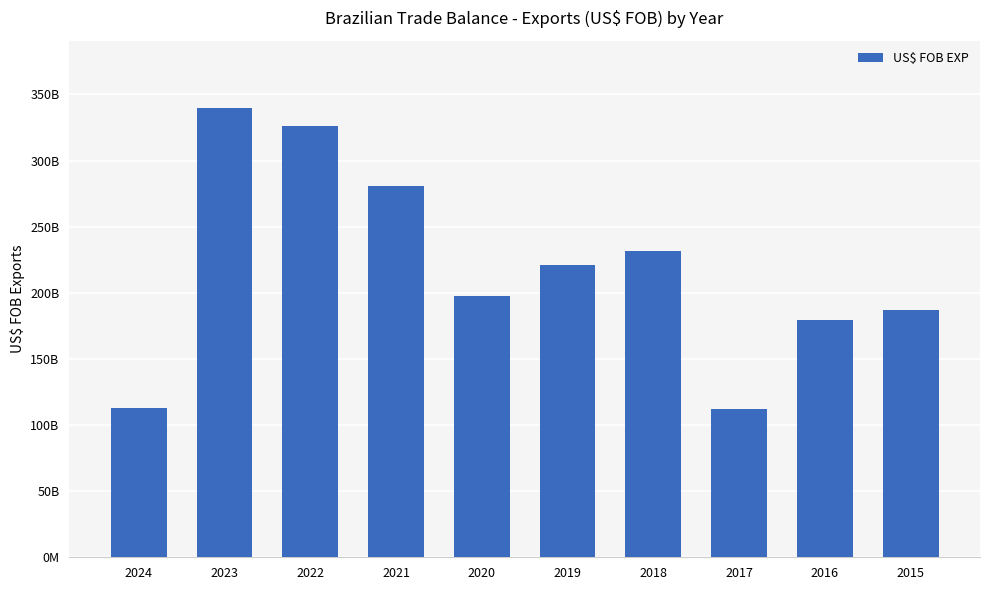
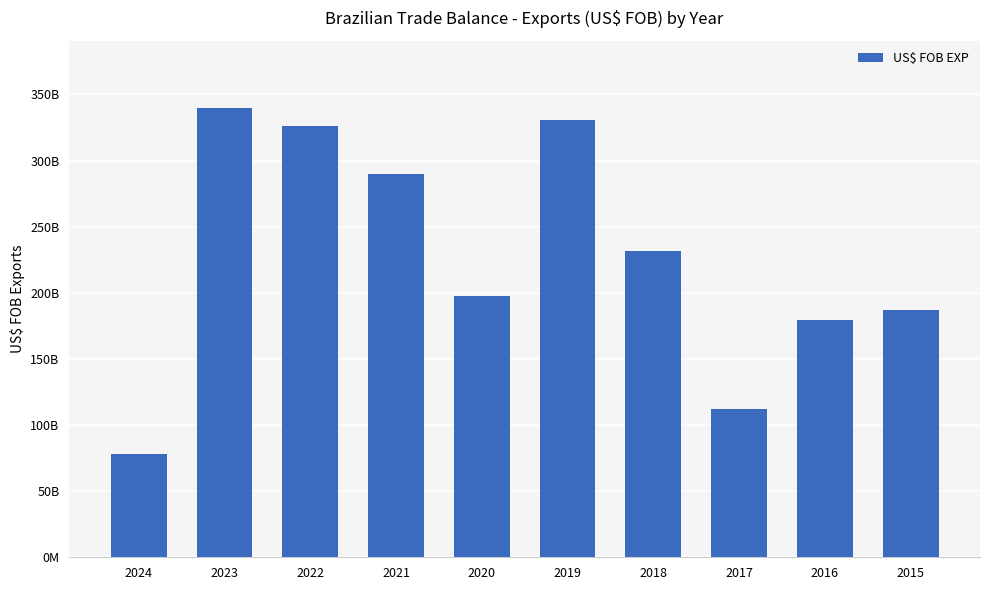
  {
-   "2024": 113000000000,
+   "2024": 78000000000,
    "2023": 340000000000,
    "2022": 326000000000,
-   "2021": 281000000000,
+   "2021": 290000000000,
    "2020": 198000000000,
-   "2019": 221000000000,
+   "2019": 331000000000,
    "2018": 232000000000,
    "2017": 112000000000,
    "2016": 180000000000,
    "2015": 187000000000
  }
